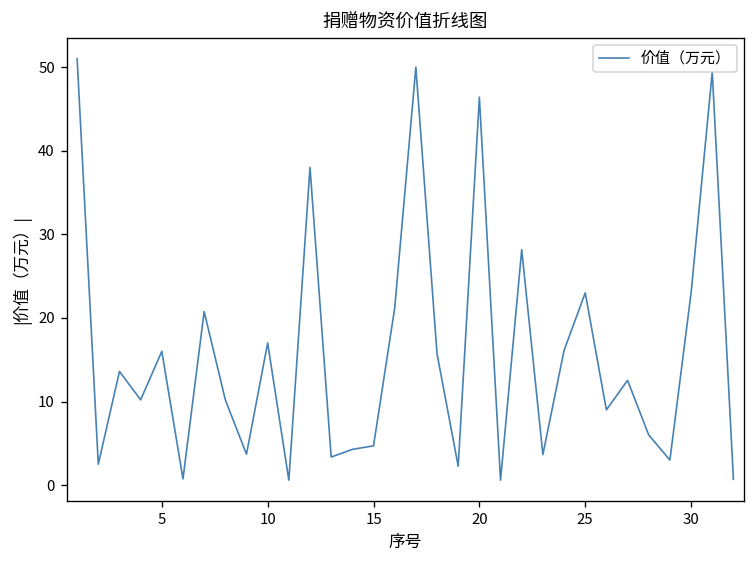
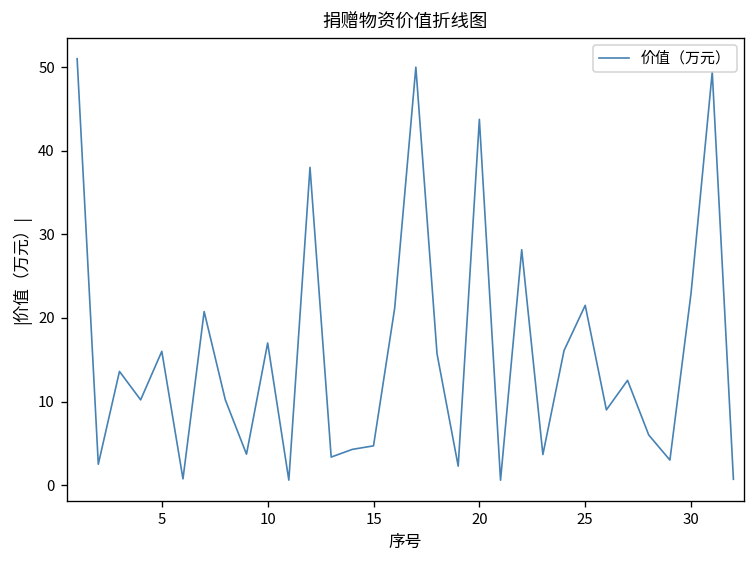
  {
    "5": 16,
    "10": 17,
    "15": 5,
-   "20": 46,
-   "25": 23,
+   "20": 44,
+   "25": 22,
    "30": 23
  }
